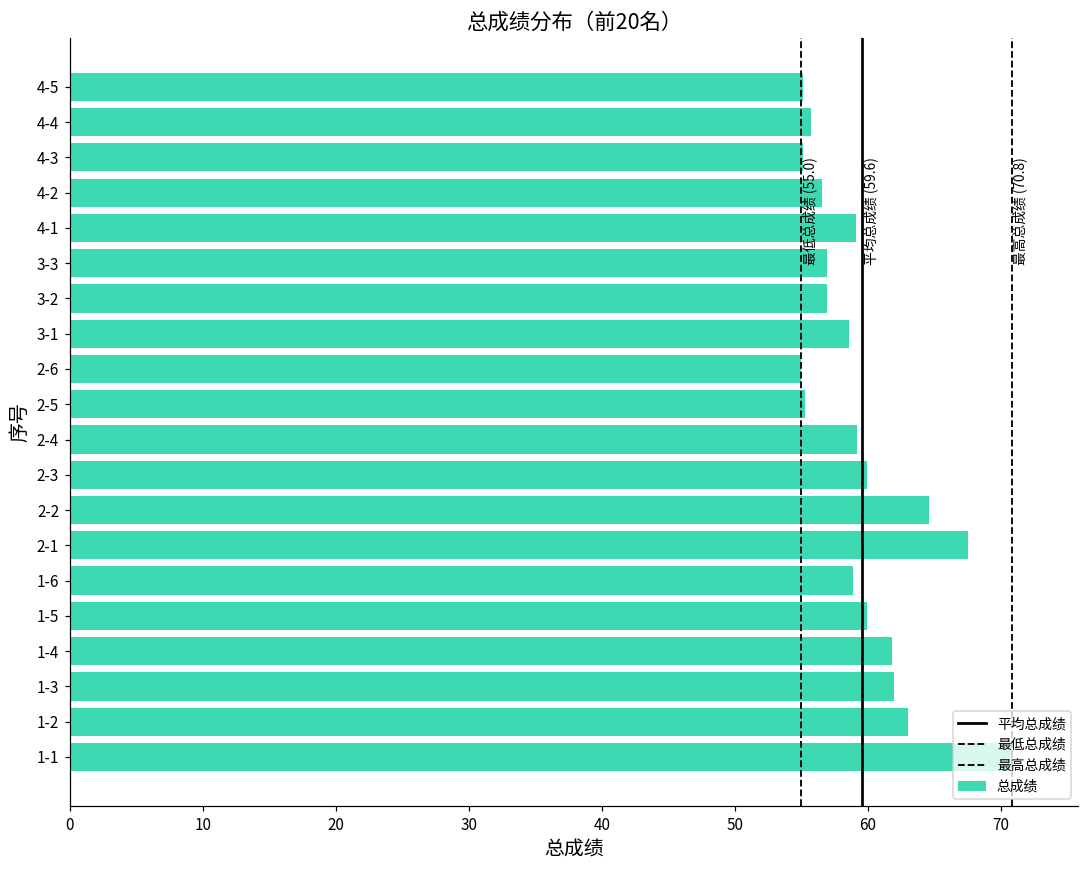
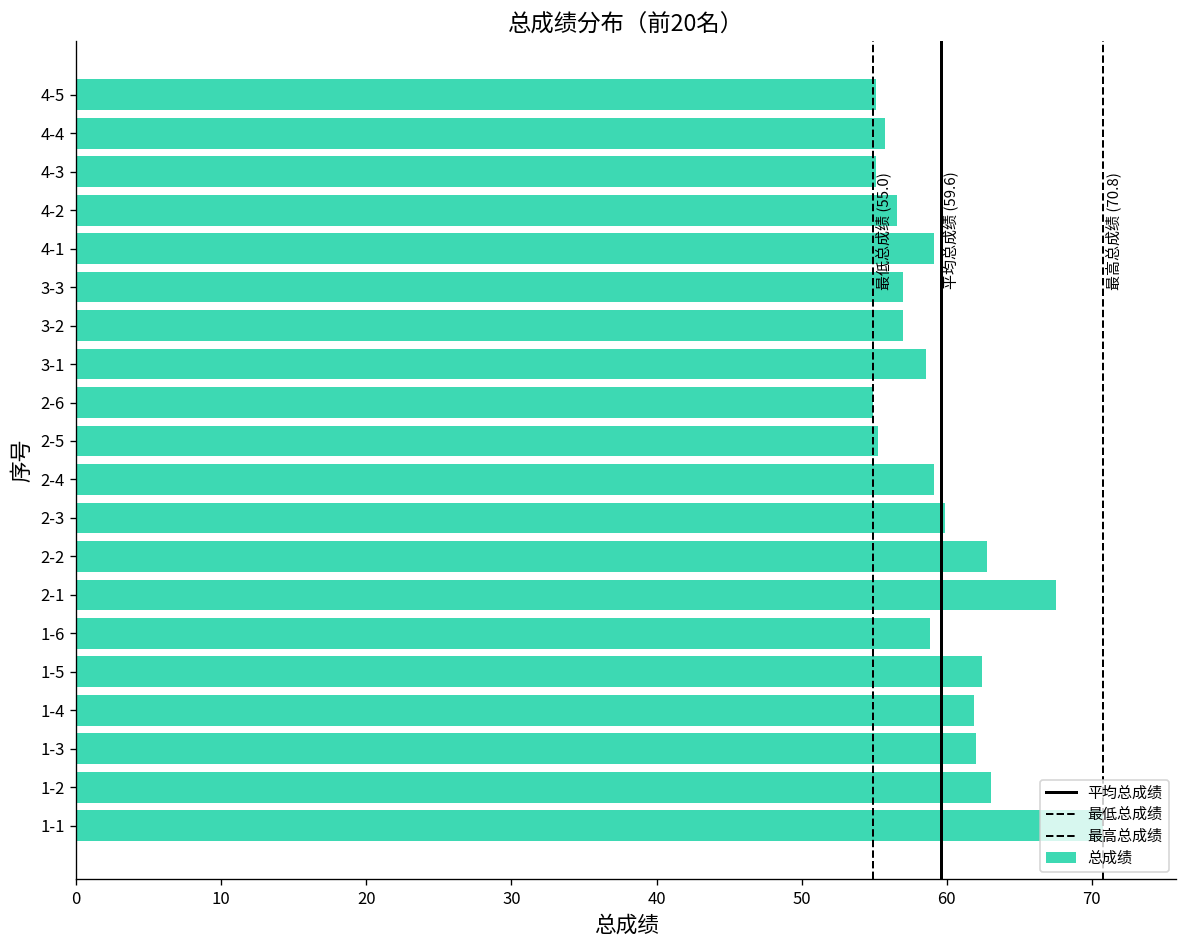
  {
    "4-5": 55.1,
    "4-4": 55.8,
    "4-2": 56.6,
    "3-3": 57.0,
    "3-2": 57.0,
    "3-1": 58.6,
    "2-6": 55.0,
    "2-5": 55.3,
    "2-4": 59.2,
    "2-3": 59.9,
-   "2-2": 64.6,
+   "2-2": 62.8,
    "2-1": 67.5,
    "1-6": 58.9,
-   "1-5": 60.0,
+   "1-5": 62.4,
    "1-4": 61.9,
    "1-3": 62.0,
    "1-2": 63.1
  }
